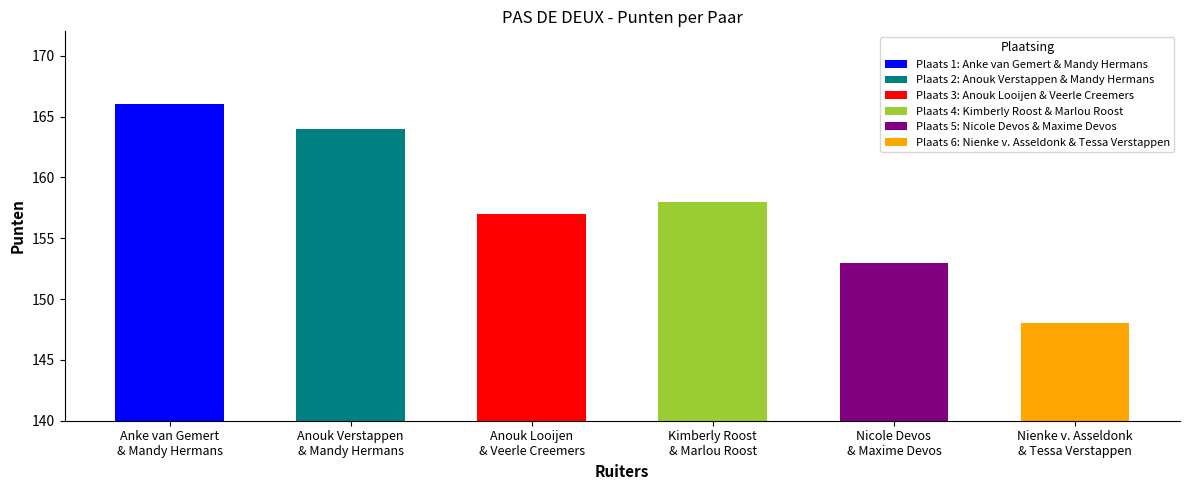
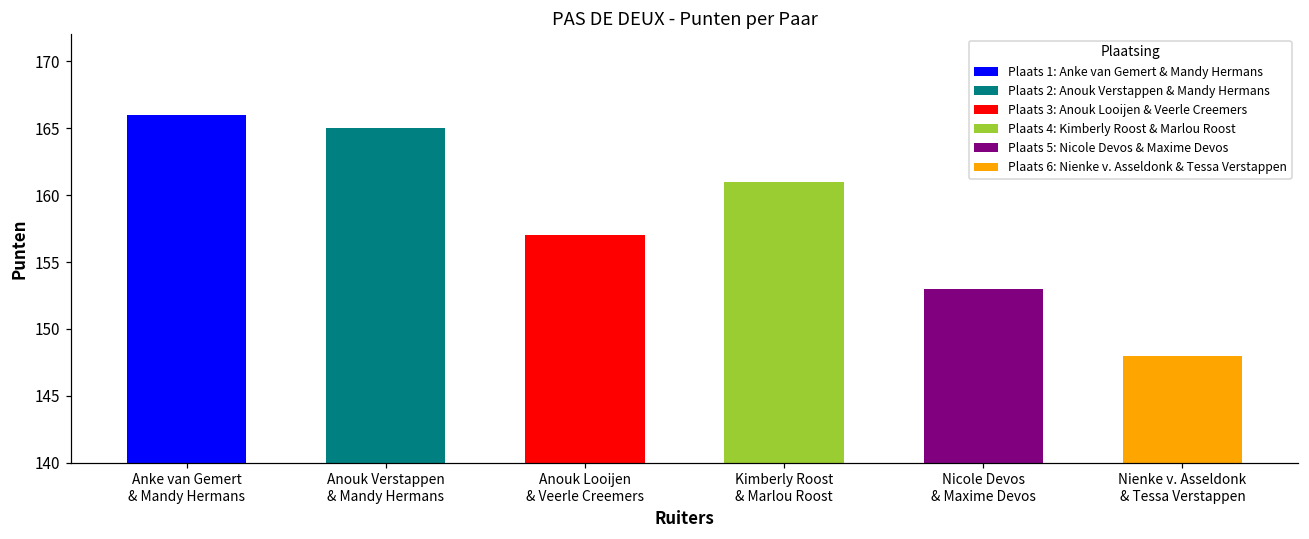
  {
    "Anke van Gemert & Mandy Hermans": 166,
-   "Anouk Verstappen & Mandy Hermans": 164,
+   "Anouk Verstappen & Mandy Hermans": 165,
    "Anouk Looijen & Veerle Creemers": 157,
-   "Kimberly Roost & Marlou Roost": 158,
+   "Kimberly Roost & Marlou Roost": 161,
    "Nicole Devos & Maxime Devos": 153,
    "Nienke v. Asseldonk & Tessa Verstappen": 148
  }
